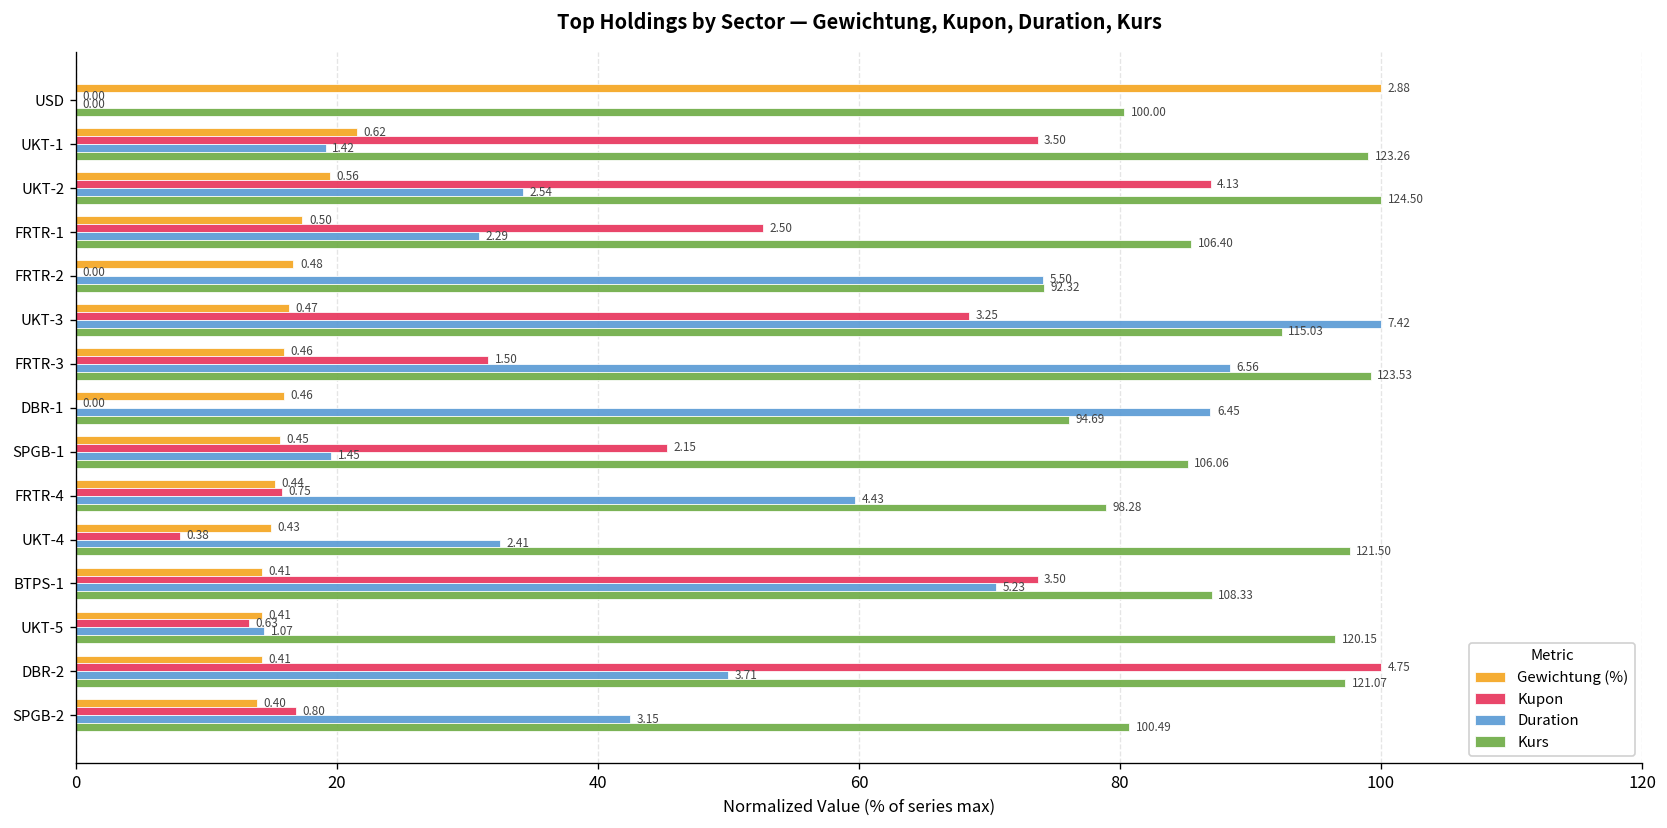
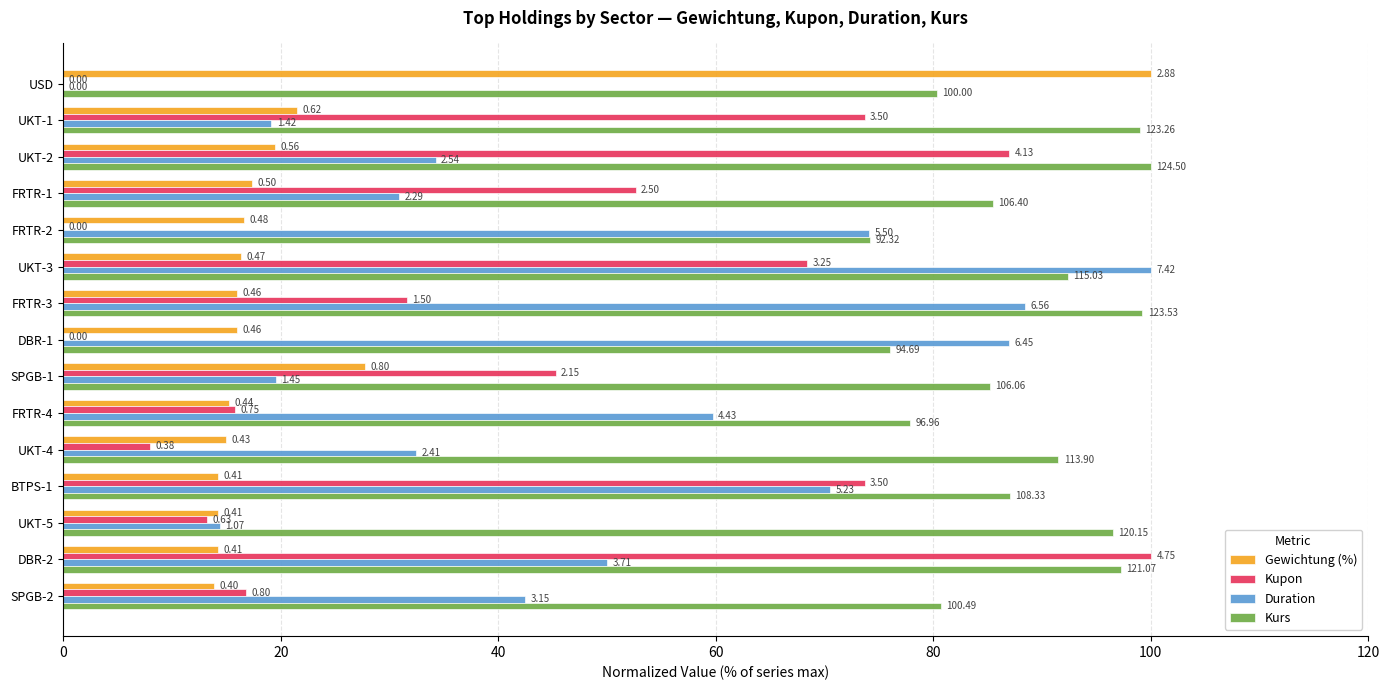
  {
    "Gewichtung (%)": {
-     "SPGB-1": 0.45
+     "SPGB-1": 0.80
    },
    "Kupon": {
      "FRTR-2": 0.00,
      "DBR-1": 0.00
    },
    "Kurs": {
-     "FRTR-4": 98.28,
-     "UKT-4": 121.50
+     "FRTR-4": 96.96,
+     "UKT-4": 113.90
    }
  }
